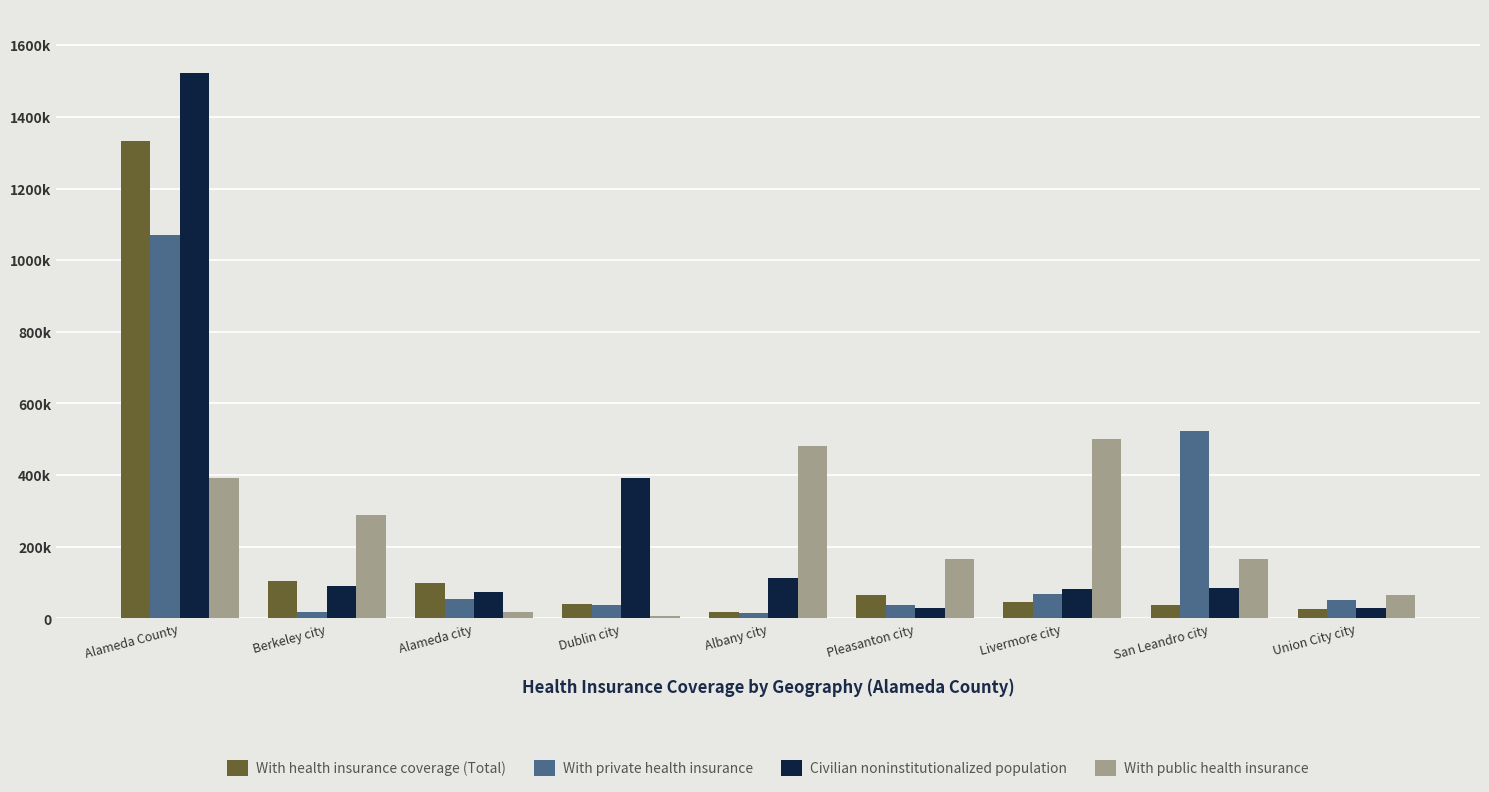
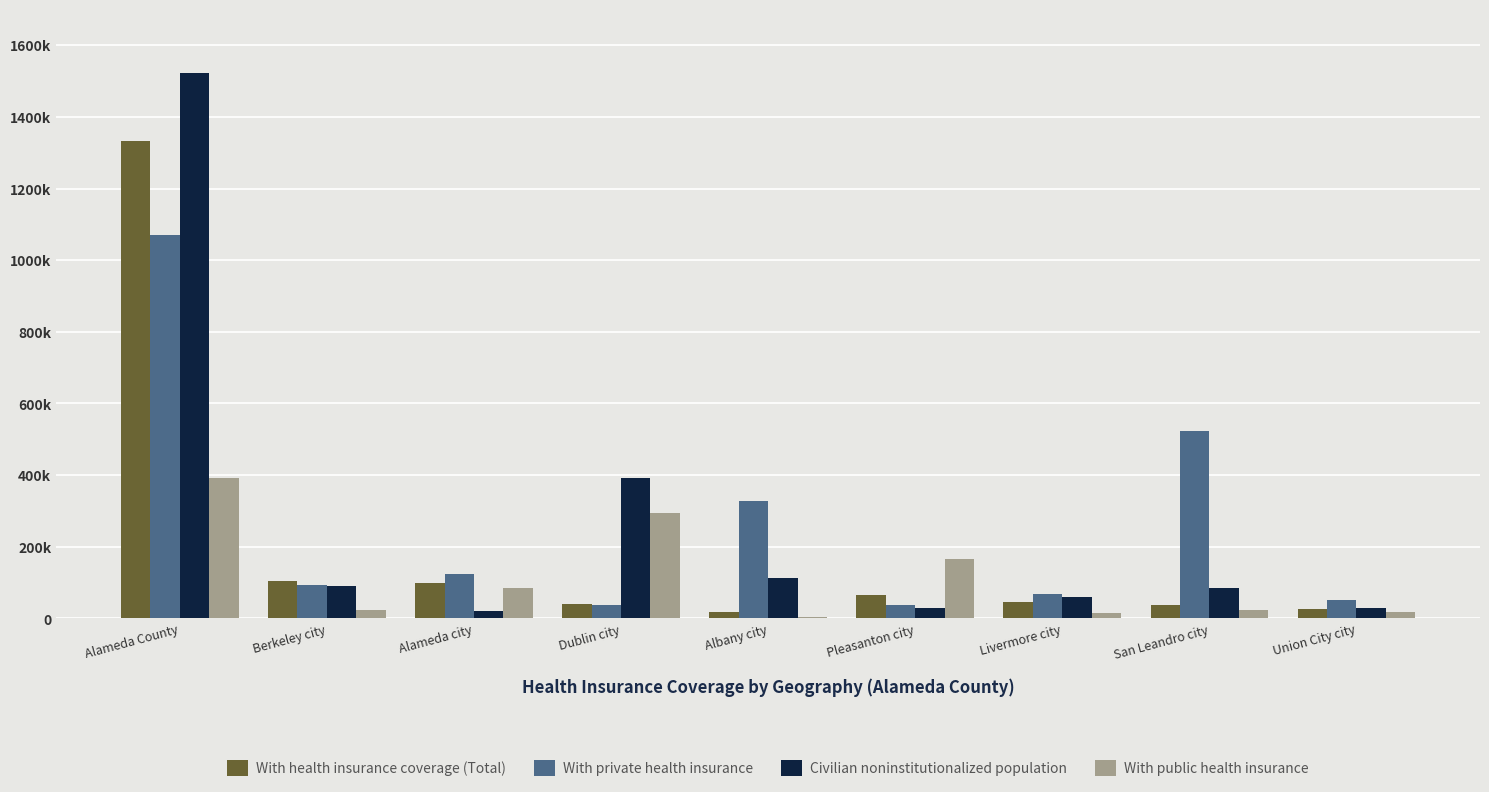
  {
    "With health insurance coverage (Total)": {
      "Alameda County": 1330000,
      "Berkeley city": 100000,
      "Alameda city": 100000,
      "Dublin city": 40000,
      "Albany city": 20000,
      "Pleasanton city": 70000,
      "Livermore city": 50000,
      "San Leandro city": 40000,
      "Union City city": 30000
    },
    "With private health insurance": {
      "Alameda County": 1070000,
-     "Berkeley city": 20000,
-     "Alameda city": 50000,
+     "Berkeley city": 90000,
+     "Alameda city": 120000,
      "Dublin city": 40000,
-     "Albany city": 20000,
+     "Albany city": 330000,
      "Pleasanton city": 40000,
      "Livermore city": 70000,
      "San Leandro city": 520000,
      "Union City city": 50000
    },
    "Civilian noninstitutionalized population": {
      "Alameda County": 1520000,
      "Berkeley city": 90000,
-     "Alameda city": 70000,
+     "Alameda city": 20000,
      "Dublin city": 390000,
      "Albany city": 110000,
      "Pleasanton city": 30000,
-     "Livermore city": 80000,
+     "Livermore city": 60000,
      "San Leandro city": 90000,
      "Union City city": 30000
    },
    "With public health insurance": {
      "Alameda County": 390000,
-     "Berkeley city": 290000,
-     "Alameda city": 20000,
-     "Dublin city": 10000,
-     "Albany city": 480000,
+     "Berkeley city": 20000,
+     "Alameda city": 90000,
+     "Dublin city": 290000,
+     "Albany city": 0,
      "Pleasanton city": 160000,
-     "Livermore city": 500000,
-     "San Leandro city": 160000,
-     "Union City city": 70000
+     "Livermore city": 20000,
+     "San Leandro city": 20000,
+     "Union City city": 20000
    }
  }
